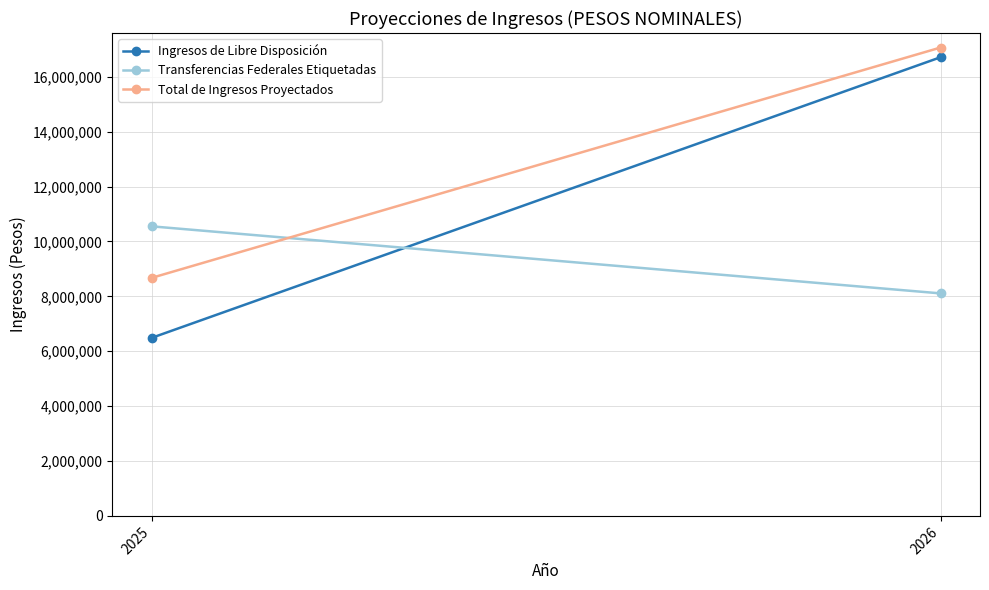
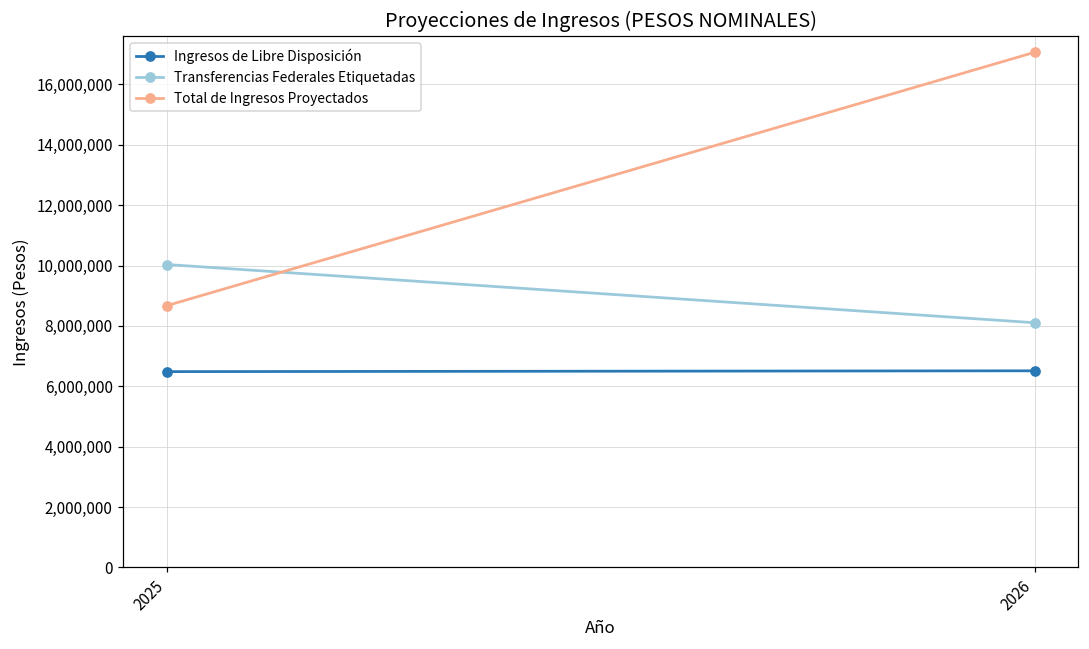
  {
    "Ingresos de Libre Disposición": {
      "2025": "6,500,000",
-     "2026": "16,700,000"
+     "2026": "6,500,000"
    },
    "Transferencias Federales Etiquetadas": {
-     "2025": "10,600,000",
+     "2025": "10,000,000",
      "2026": "8,100,000"
    },
    "Total de Ingresos Proyectados": {
      "2025": "8,700,000",
      "2026": "17,100,000"
    }
  }
